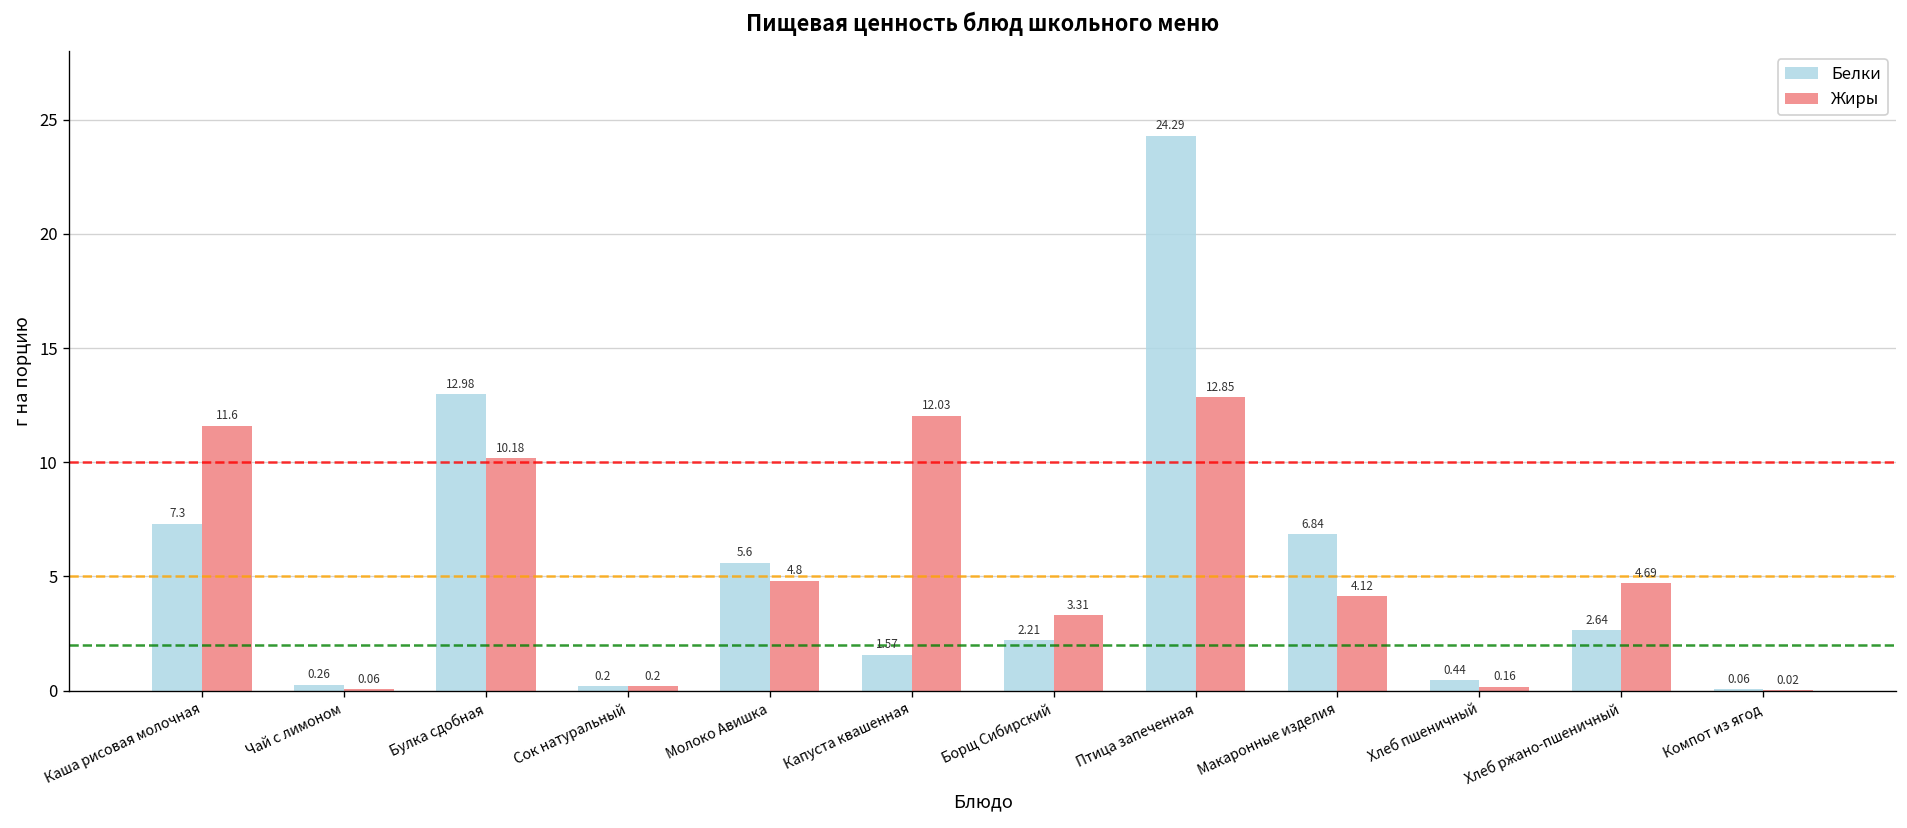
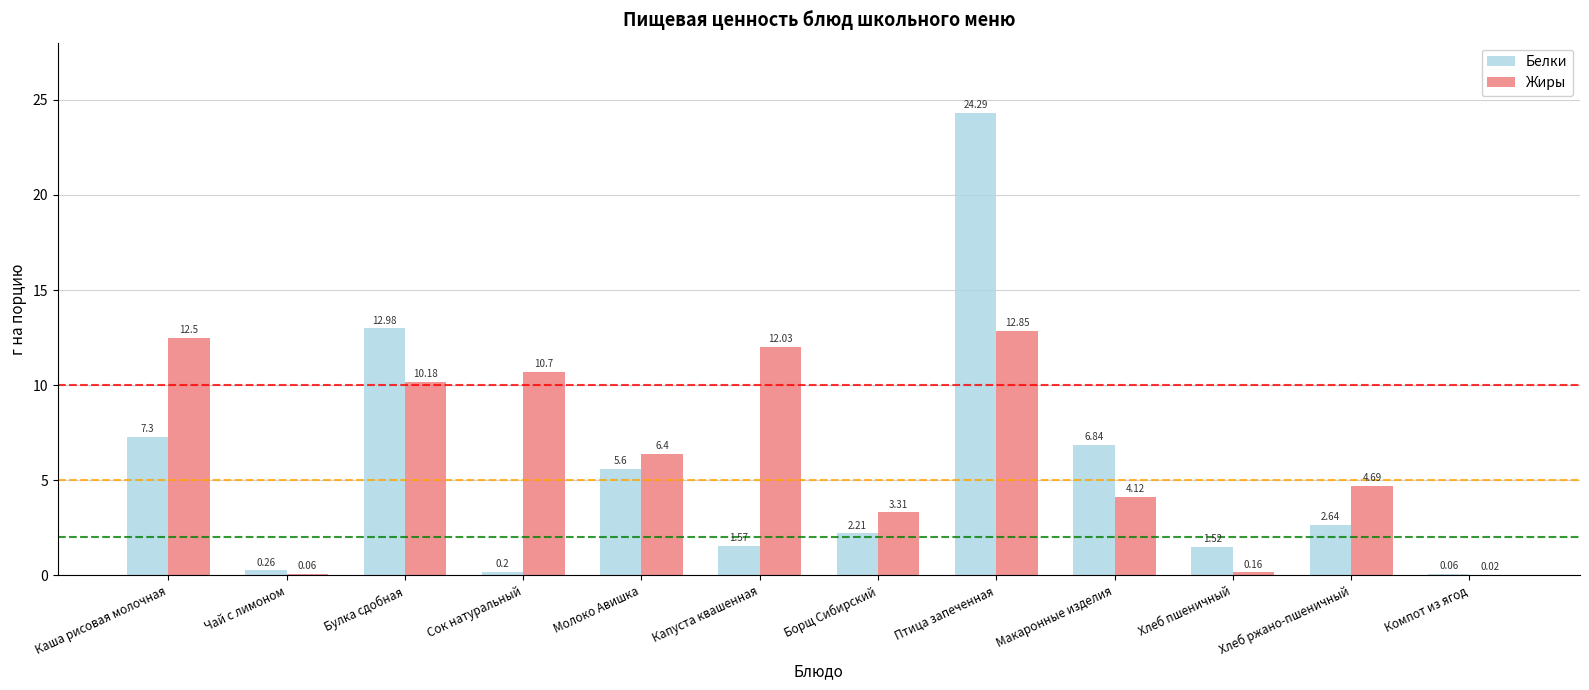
  {
    "Белки": {
      "Каша рисовая молочная": 7.3,
      "Чай с лимоном": 0.26,
      "Булка сдобная": 12.98,
      "Сок натуральный": 0.2,
      "Молоко Авишка": 5.6,
      "Капуста квашенная": 1.57,
      "Борщ Сибирский": 2.21,
      "Птица запеченная": 24.29,
      "Макаронные изделия": 6.84,
-     "Хлеб пшеничный": 0.44,
+     "Хлеб пшеничный": 1.52,
      "Хлеб ржано-пшеничный": 2.64,
      "Компот из ягод": 0.06
    },
    "Жиры": {
-     "Каша рисовая молочная": 11.6,
+     "Каша рисовая молочная": 12.5,
      "Чай с лимоном": 0.06,
      "Булка сдобная": 10.18,
-     "Сок натуральный": 0.2,
-     "Молоко Авишка": 4.8,
+     "Сок натуральный": 10.7,
+     "Молоко Авишка": 6.4,
      "Капуста квашенная": 12.03,
      "Борщ Сибирский": 3.31,
      "Птица запеченная": 12.85,
      "Макаронные изделия": 4.12,
      "Хлеб пшеничный": 0.16,
      "Хлеб ржано-пшеничный": 4.69,
      "Компот из ягод": 0.02
    }
  }
